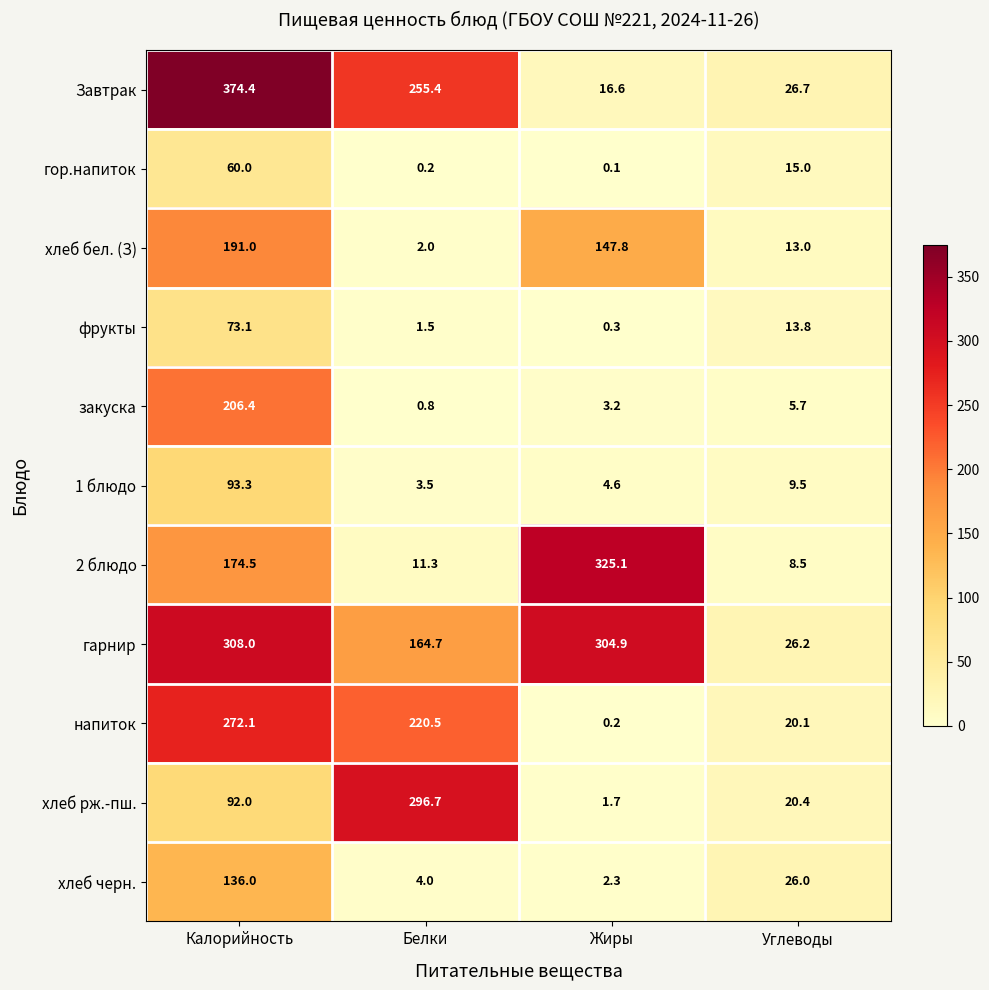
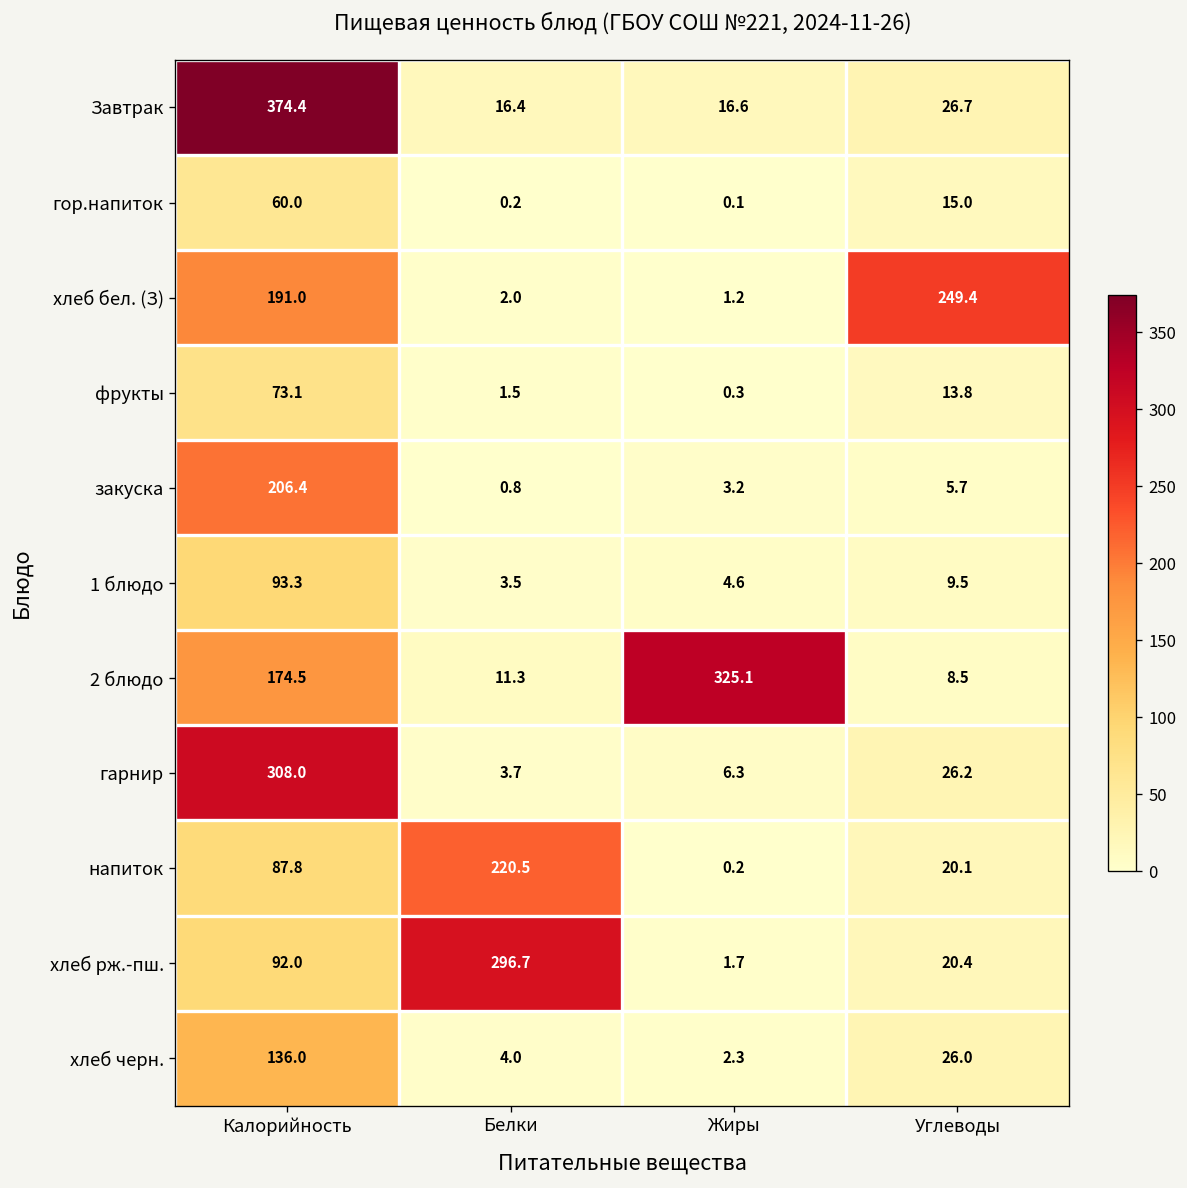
  {
    "Завтрак": {
      "Калорийность": 374.4,
-     "Белки": 255.4,
+     "Белки": 16.4,
      "Жиры": 16.6,
      "Углеводы": 26.7
    },
    "гор.напиток": {
      "Калорийность": 60.0,
      "Белки": 0.2,
      "Жиры": 0.1,
      "Углеводы": 15.0
    },
    "хлеб бел. (З)": {
      "Калорийность": 191.0,
      "Белки": 2.0,
-     "Жиры": 147.8,
-     "Углеводы": 13.0
+     "Жиры": 1.2,
+     "Углеводы": 249.4
    },
    "фрукты": {
      "Калорийность": 73.1,
      "Белки": 1.5,
      "Жиры": 0.3,
      "Углеводы": 13.8
    },
    "закуска": {
      "Калорийность": 206.4,
      "Белки": 0.8,
      "Жиры": 3.2,
      "Углеводы": 5.7
    },
    "1 блюдо": {
      "Калорийность": 93.3,
      "Белки": 3.5,
      "Жиры": 4.6,
      "Углеводы": 9.5
    },
    "2 блюдо": {
      "Калорийность": 174.5,
      "Белки": 11.3,
      "Жиры": 325.1,
      "Углеводы": 8.5
    },
    "гарнир": {
      "Калорийность": 308.0,
-     "Белки": 164.7,
-     "Жиры": 304.9,
+     "Белки": 3.7,
+     "Жиры": 6.3,
      "Углеводы": 26.2
    },
    "напиток": {
-     "Калорийность": 272.1,
+     "Калорийность": 87.8,
      "Белки": 220.5,
      "Жиры": 0.2,
      "Углеводы": 20.1
    },
    "хлеб рж.-пш.": {
      "Калорийность": 92.0,
      "Белки": 296.7,
      "Жиры": 1.7,
      "Углеводы": 20.4
    },
    "хлеб черн.": {
      "Калорийность": 136.0,
      "Белки": 4.0,
      "Жиры": 2.3,
      "Углеводы": 26.0
    }
  }
